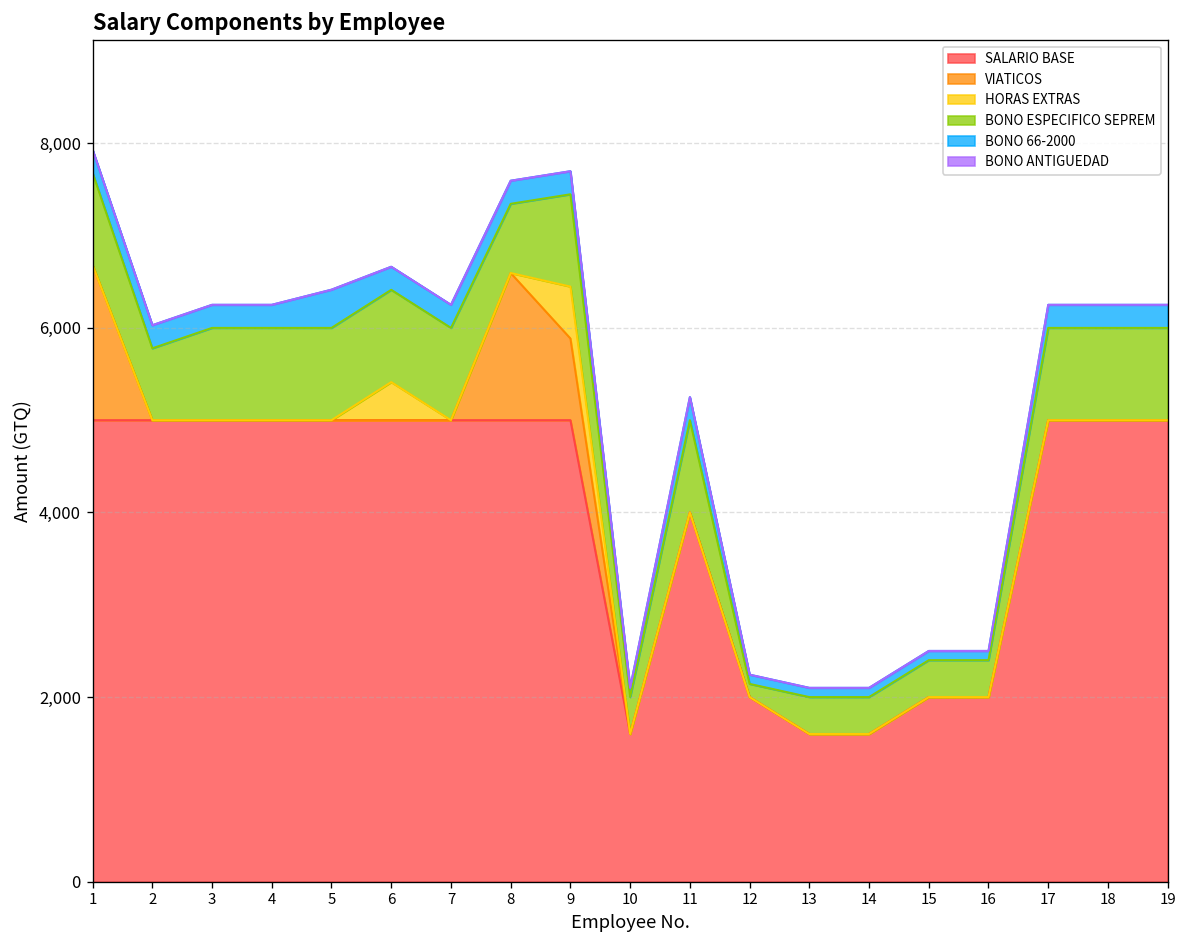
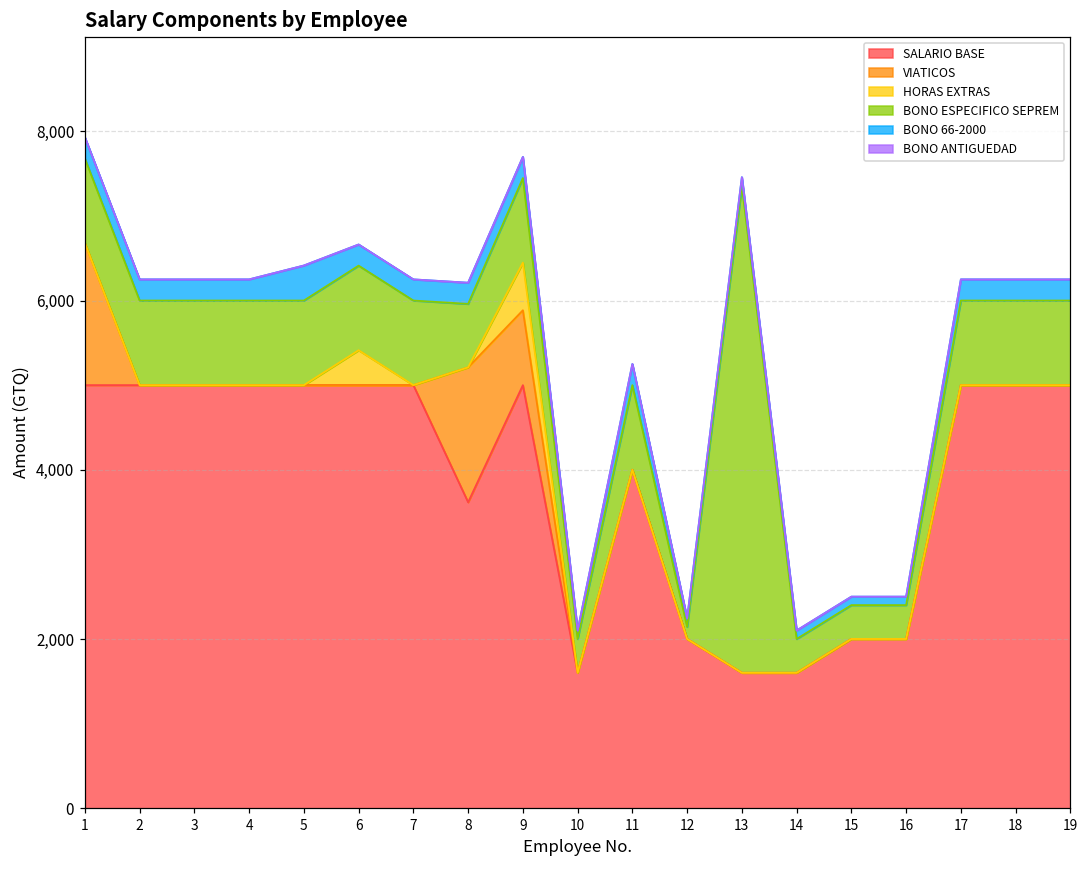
  {
    "SALARIO BASE": {
      "1": "5,000",
-     "8": "5,000",
+     "8": "3,600",
      "9": "5,000"
    },
    "VIATICOS": {
      "9": "900"
    },
    "HORAS EXTRAS": {
      "6": "400",
      "9": "600"
    },
    "BONO ESPECIFICO SEPREM": {
      "1": "1,000",
-     "2": "800",
+     "2": "1,000",
      "3": "1,000",
      "4": "1,000",
      "5": "1,000",
      "6": "1,000",
      "7": "1,000",
      "8": "800",
      "9": "1,000",
      "10": "400",
      "11": "1,000",
      "12": "100",
-     "13": "400",
+     "13": "5,800",
      "14": "400",
      "15": "400",
      "16": "400",
      "17": "1,000",
      "18": "1,000",
      "19": "1,000"
    }
  }
